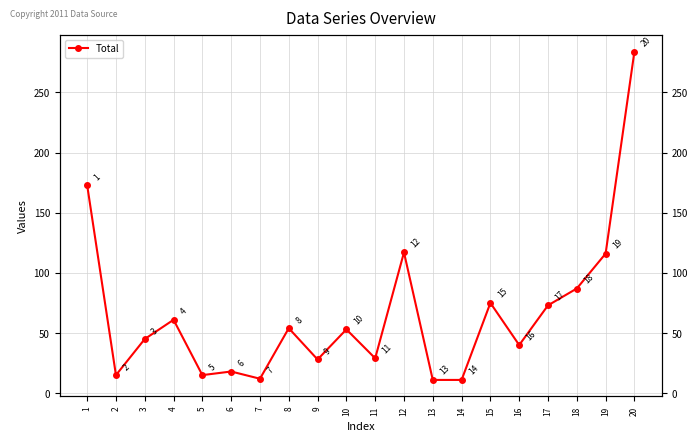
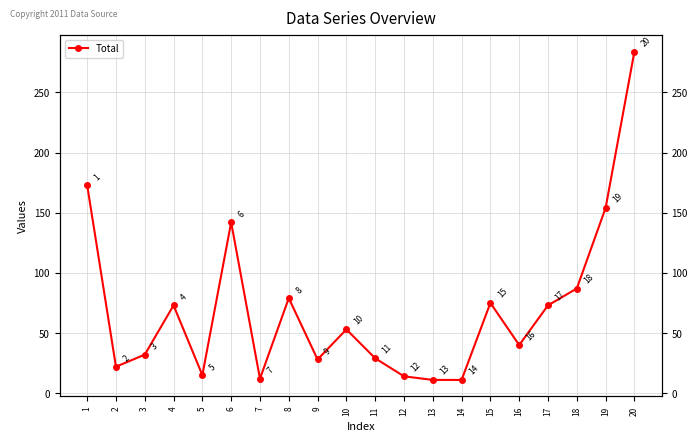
  {
-   "2": 15,
-   "3": 45,
-   "4": 61,
-   "6": 18,
-   "8": 54,
-   "12": 117,
-   "19": 116
+   "2": 22,
+   "3": 32,
+   "4": 73,
+   "6": 142,
+   "8": 79,
+   "12": 14,
+   "19": 154
  }
